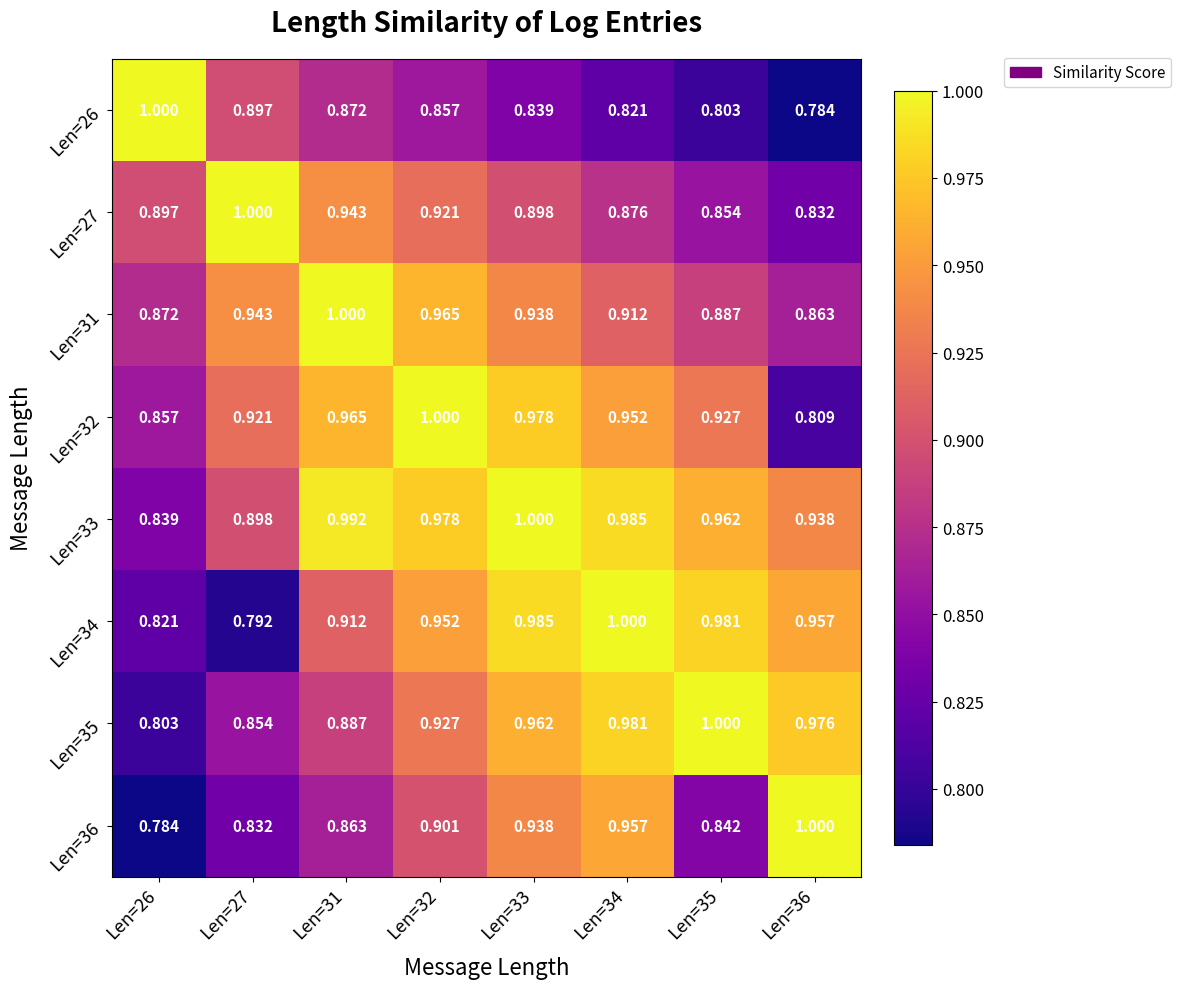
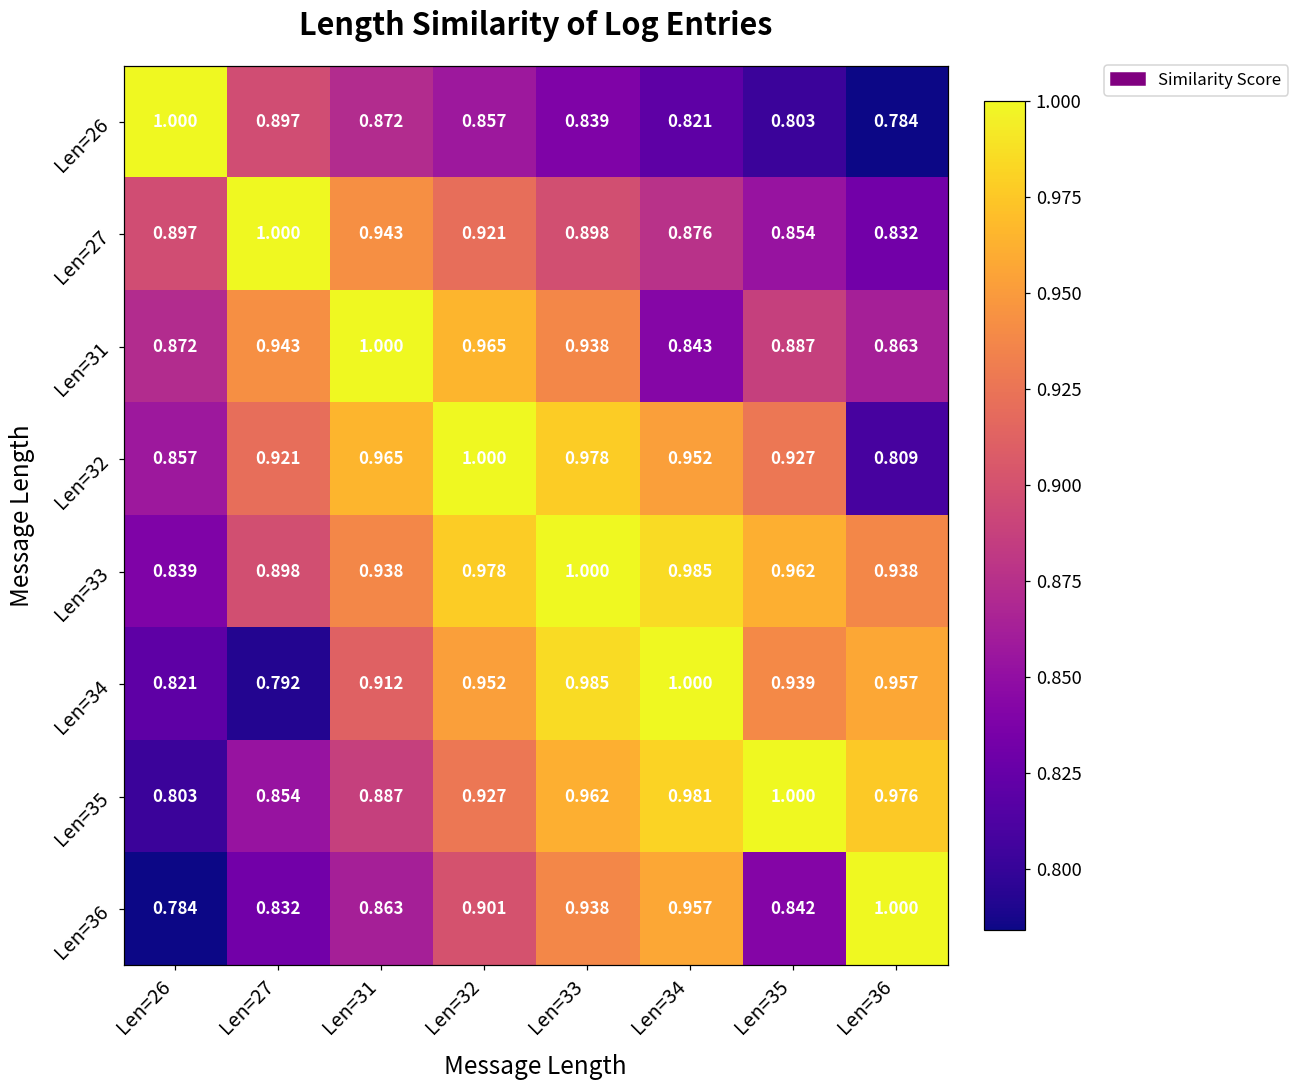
  {
    "Len=26": {
      "Len=26": 1.000,
      "Len=27": 0.897,
      "Len=31": 0.872,
      "Len=32": 0.857,
      "Len=33": 0.839,
      "Len=34": 0.821,
      "Len=35": 0.803,
      "Len=36": 0.784
    },
    "Len=27": {
      "Len=26": 0.897,
      "Len=27": 1.000,
      "Len=31": 0.943,
      "Len=32": 0.921,
      "Len=33": 0.898,
      "Len=34": 0.876,
      "Len=35": 0.854,
      "Len=36": 0.832
    },
    "Len=31": {
      "Len=26": 0.872,
      "Len=27": 0.943,
      "Len=31": 1.000,
      "Len=32": 0.965,
      "Len=33": 0.938,
-     "Len=34": 0.912,
+     "Len=34": 0.843,
      "Len=35": 0.887,
      "Len=36": 0.863
    },
    "Len=32": {
      "Len=26": 0.857,
      "Len=27": 0.921,
      "Len=31": 0.965,
      "Len=32": 1.000,
      "Len=33": 0.978,
      "Len=34": 0.952,
      "Len=35": 0.927,
      "Len=36": 0.809
    },
    "Len=33": {
      "Len=26": 0.839,
      "Len=27": 0.898,
-     "Len=31": 0.992,
+     "Len=31": 0.938,
      "Len=32": 0.978,
      "Len=33": 1.000,
      "Len=34": 0.985,
      "Len=35": 0.962,
      "Len=36": 0.938
    },
    "Len=34": {
      "Len=26": 0.821,
      "Len=27": 0.792,
      "Len=31": 0.912,
      "Len=32": 0.952,
      "Len=33": 0.985,
      "Len=34": 1.000,
-     "Len=35": 0.981,
+     "Len=35": 0.939,
      "Len=36": 0.957
    },
    "Len=35": {
      "Len=26": 0.803,
      "Len=27": 0.854,
      "Len=31": 0.887,
      "Len=32": 0.927,
      "Len=33": 0.962,
      "Len=34": 0.981,
      "Len=35": 1.000,
      "Len=36": 0.976
    },
    "Len=36": {
      "Len=26": 0.784,
      "Len=27": 0.832,
      "Len=31": 0.863,
      "Len=32": 0.901,
      "Len=33": 0.938,
      "Len=34": 0.957,
      "Len=35": 0.842,
      "Len=36": 1.000
    }
  }
